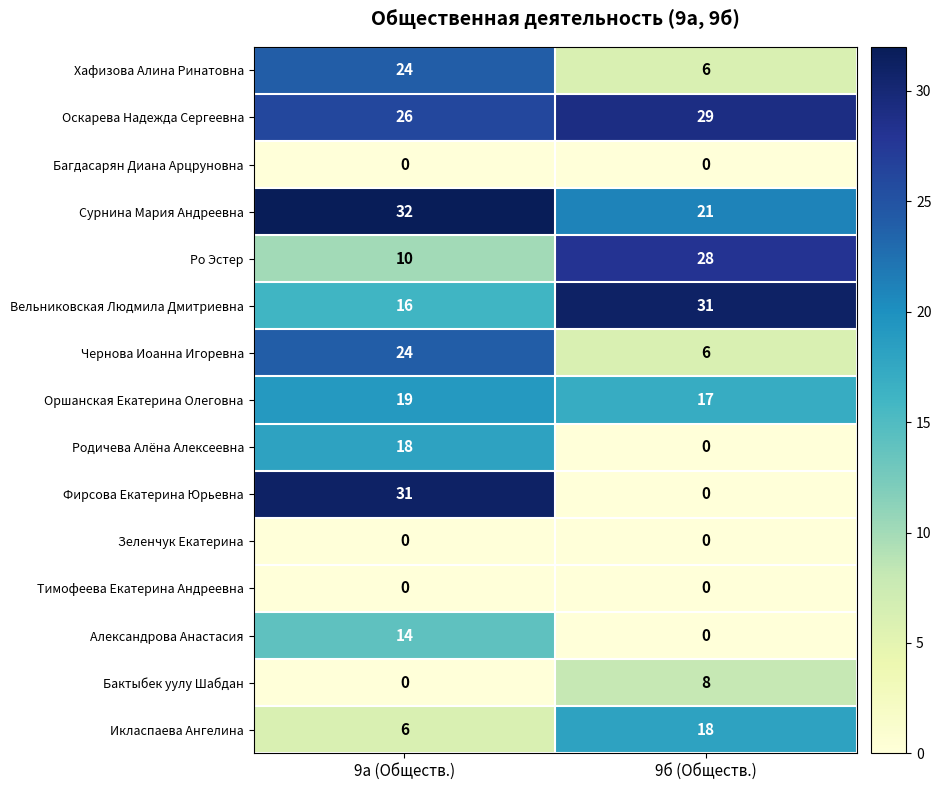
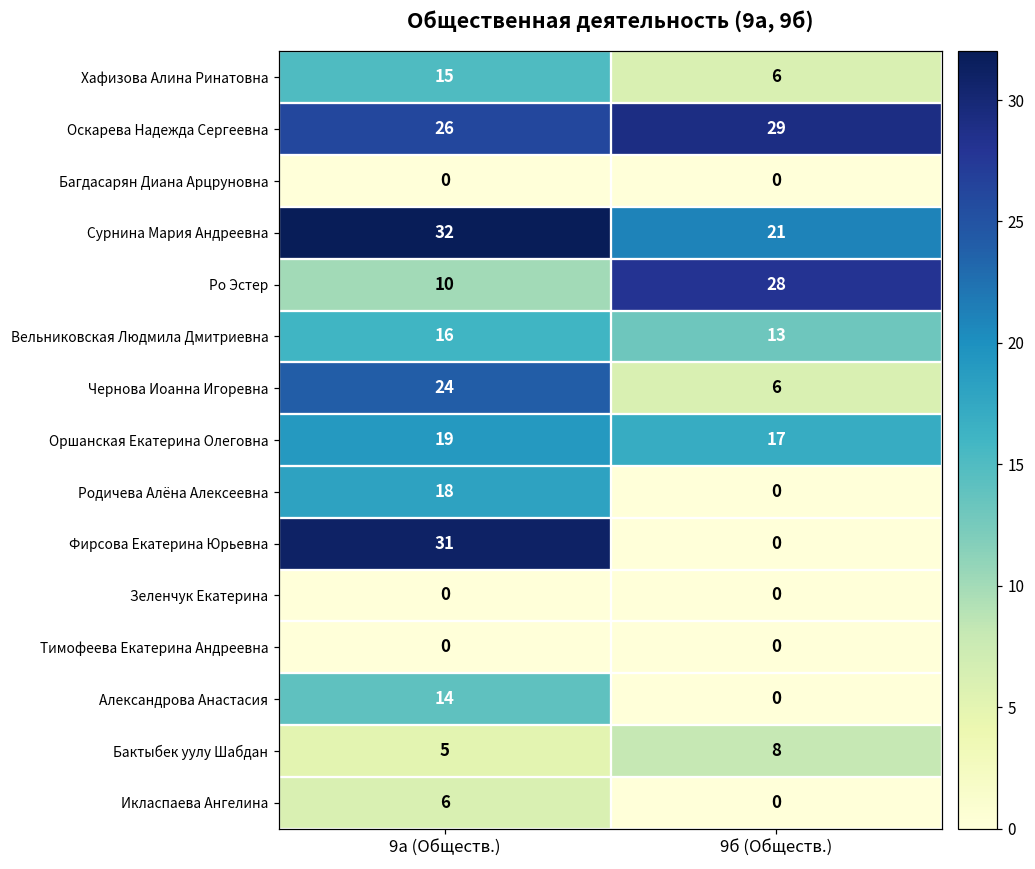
  {
    "Хафизова Алина Ринатовна": {
-     "9а (Обществ.)": 24,
+     "9а (Обществ.)": 15,
      "9б (Обществ.)": 6
    },
    "Оскарева Надежда Сергеевна": {
      "9а (Обществ.)": 26,
      "9б (Обществ.)": 29
    },
    "Багдасарян Диана Арцруновна": {
      "9а (Обществ.)": 0,
      "9б (Обществ.)": 0
    },
    "Сурнина Мария Андреевна": {
      "9а (Обществ.)": 32,
      "9б (Обществ.)": 21
    },
    "Ро Эстер": {
      "9а (Обществ.)": 10,
      "9б (Обществ.)": 28
    },
    "Вельниковская Людмила Дмитриевна": {
      "9а (Обществ.)": 16,
-     "9б (Обществ.)": 31
+     "9б (Обществ.)": 13
    },
    "Чернова Иоанна Игоревна": {
      "9а (Обществ.)": 24,
      "9б (Обществ.)": 6
    },
    "Оршанская Екатерина Олеговна": {
      "9а (Обществ.)": 19,
      "9б (Обществ.)": 17
    },
    "Родичева Алёна Алексеевна": {
      "9а (Обществ.)": 18,
      "9б (Обществ.)": 0
    },
    "Фирсова Екатерина Юрьевна": {
      "9а (Обществ.)": 31,
      "9б (Обществ.)": 0
    },
    "Зеленчук Екатерина": {
      "9а (Обществ.)": 0,
      "9б (Обществ.)": 0
    },
    "Тимофеева Екатерина Андреевна": {
      "9а (Обществ.)": 0,
      "9б (Обществ.)": 0
    },
    "Александрова Анастасия": {
      "9а (Обществ.)": 14,
      "9б (Обществ.)": 0
    },
    "Бактыбек уулу Шабдан": {
-     "9а (Обществ.)": 0,
+     "9а (Обществ.)": 5,
      "9б (Обществ.)": 8
    },
    "Икласпаева Ангелина": {
      "9а (Обществ.)": 6,
-     "9б (Обществ.)": 18
+     "9б (Обществ.)": 0
    }
  }
